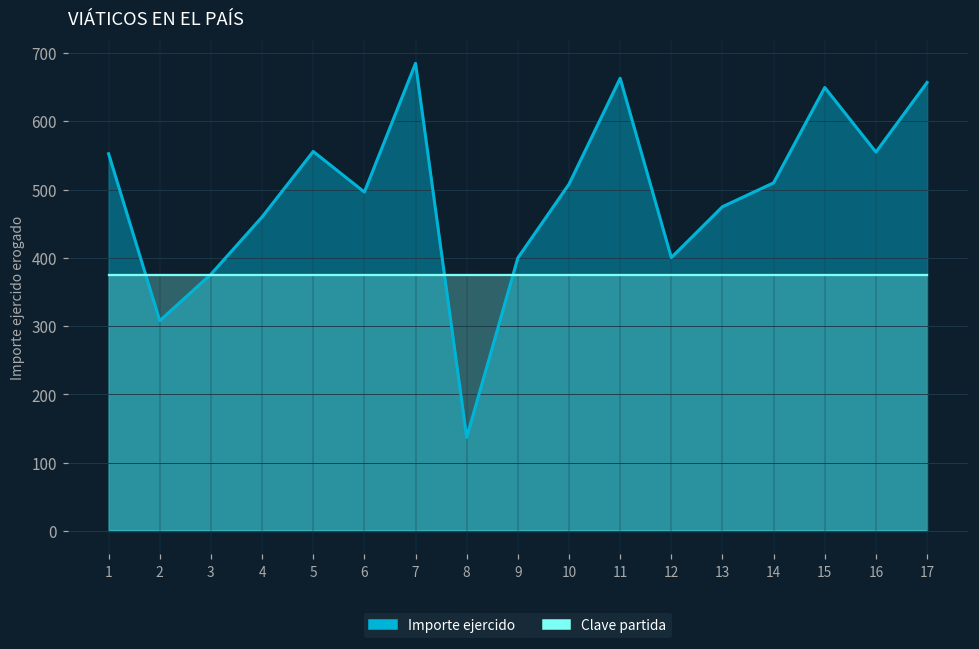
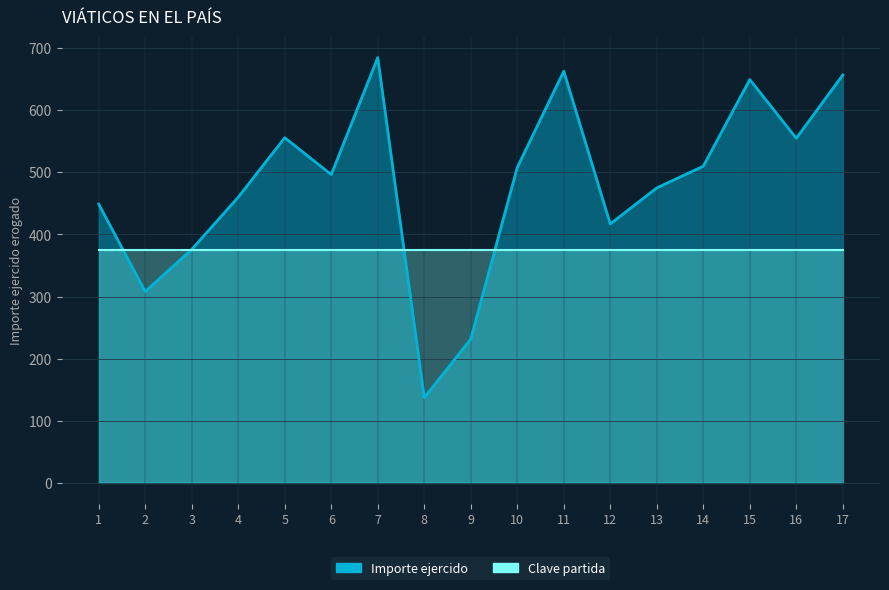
  {
    "Importe ejercido": {
-     "1": 550,
+     "1": 450,
      "2": 310,
      "4": 460,
      "5": 560,
      "6": 500,
      "7": 690,
      "8": 140,
-     "9": 400,
+     "9": 230,
      "10": 510,
      "11": 660,
-     "12": 400,
+     "12": 420,
      "13": 480,
      "14": 510,
      "15": 650,
      "16": 560,
      "17": 660
    },
    "Clave partida": {
      "1": 380,
      "2": 380,
      "4": 380,
      "5": 380,
      "6": 380,
      "7": 380,
      "8": 380,
      "9": 380,
      "10": 380,
      "11": 380,
      "12": 380,
      "13": 380,
      "14": 380,
      "15": 380,
      "16": 380,
      "17": 380
    }
  }
